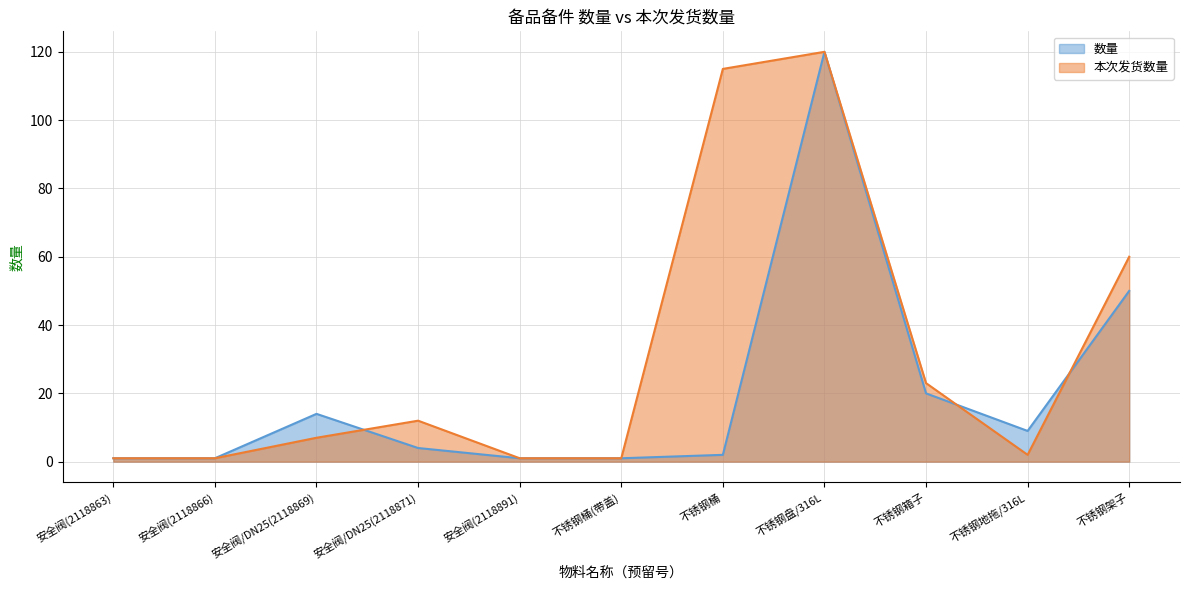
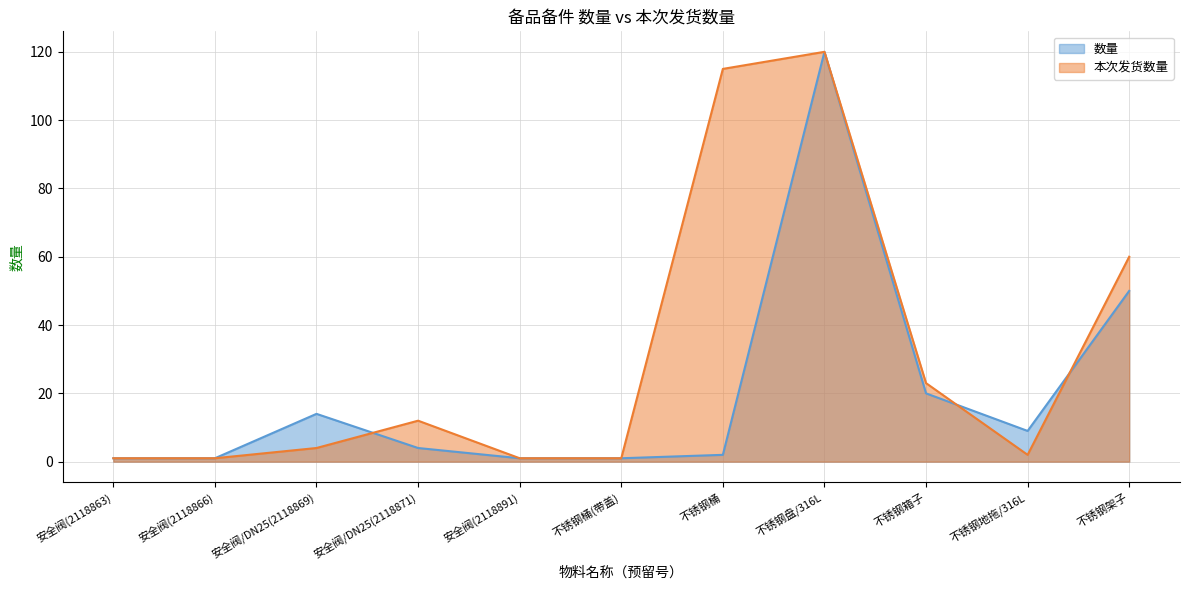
  {
    "数量": {
      "安全阀/DN25(2118869)": 14,
      "安全阀/DN25(2118871)": 4,
      "不锈钢桶": 2,
      "不锈钢箱子": 20,
      "不锈钢地拖/316L": 9,
      "不锈钢架子": 50
    },
    "本次发货数量": {
-     "安全阀/DN25(2118869)": 7,
+     "安全阀/DN25(2118869)": 4,
      "安全阀/DN25(2118871)": 12,
      "不锈钢桶": 115,
      "不锈钢箱子": 23,
      "不锈钢地拖/316L": 2,
      "不锈钢架子": 60
    }
  }
